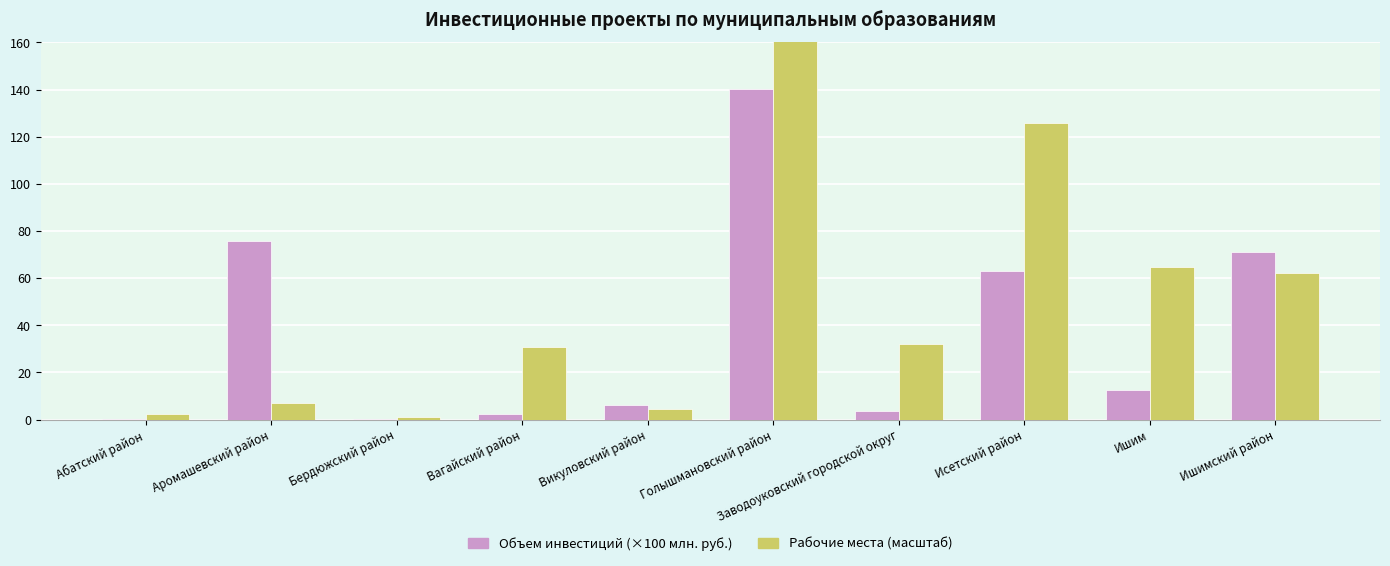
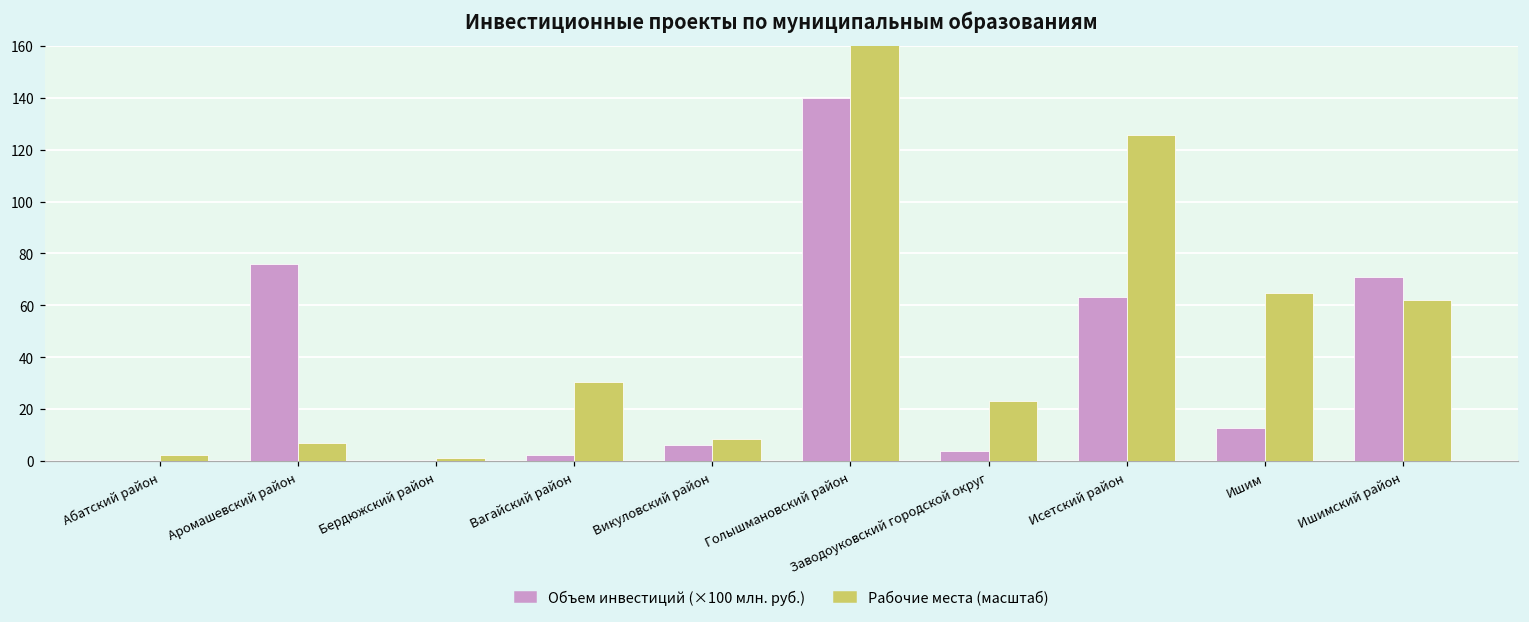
  {
    "Объем инвестиций (×100 млн. руб.)": {
      "Аромашевский район": 76,
      "Вагайский район": 2,
      "Викуловский район": 6,
      "Голышмановский район": 140,
      "Заводоуковский городской округ": 4,
      "Исетский район": 63,
      "Ишим": 13,
      "Ишимский район": 71
    },
    "Рабочие места (масштаб)": {
      "Абатский район": 2,
      "Аромашевский район": 7,
      "Бердюжский район": 1,
      "Вагайский район": 31,
-     "Викуловский район": 5,
-     "Заводоуковский городской округ": 32,
+     "Викуловский район": 8,
+     "Заводоуковский городской округ": 23,
      "Исетский район": 126,
      "Ишим": 65,
      "Ишимский район": 62
    }
  }
